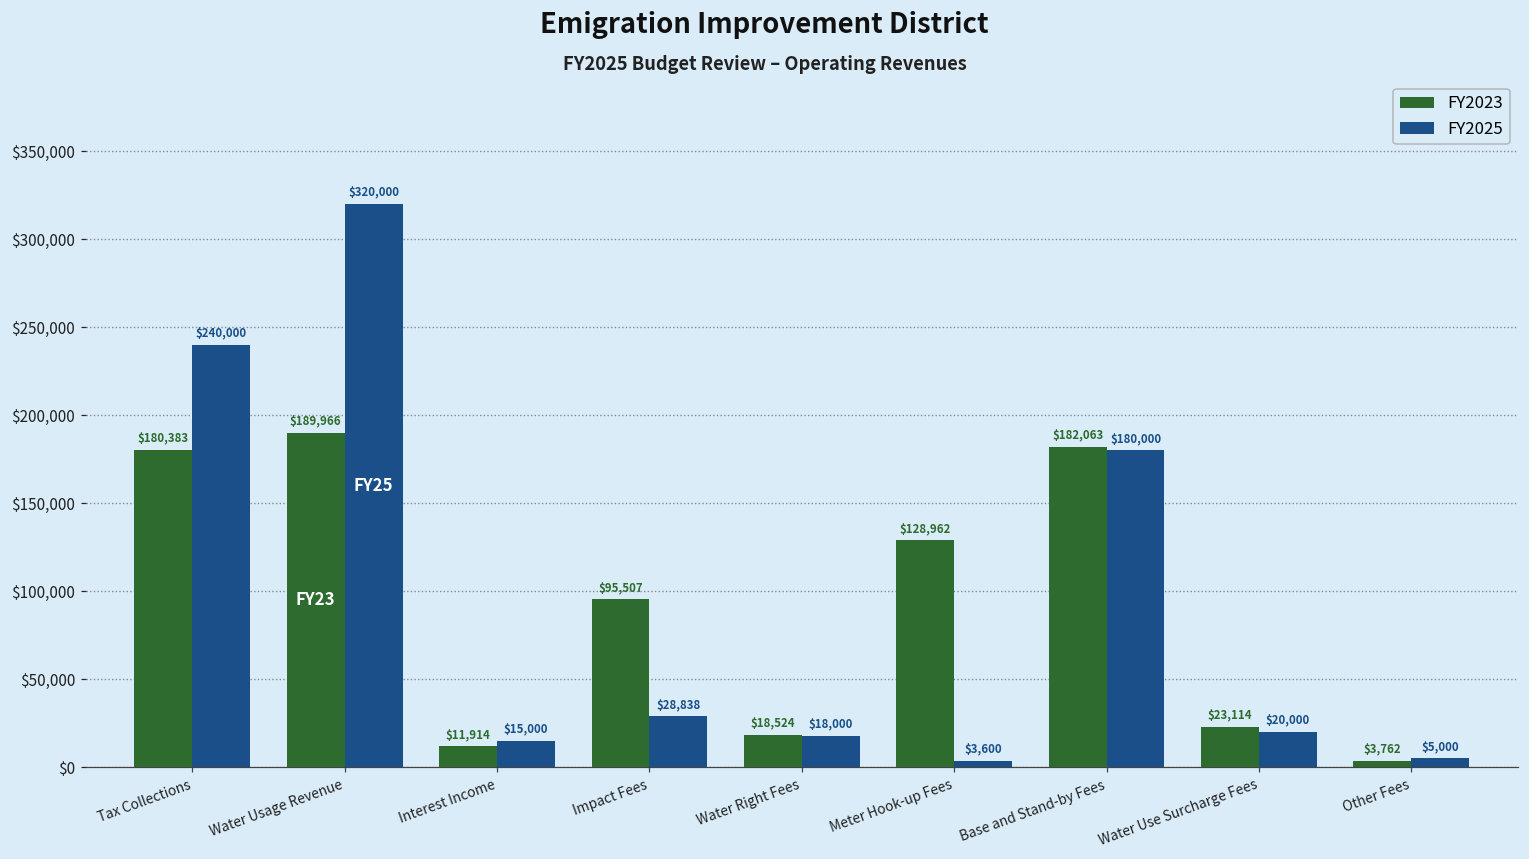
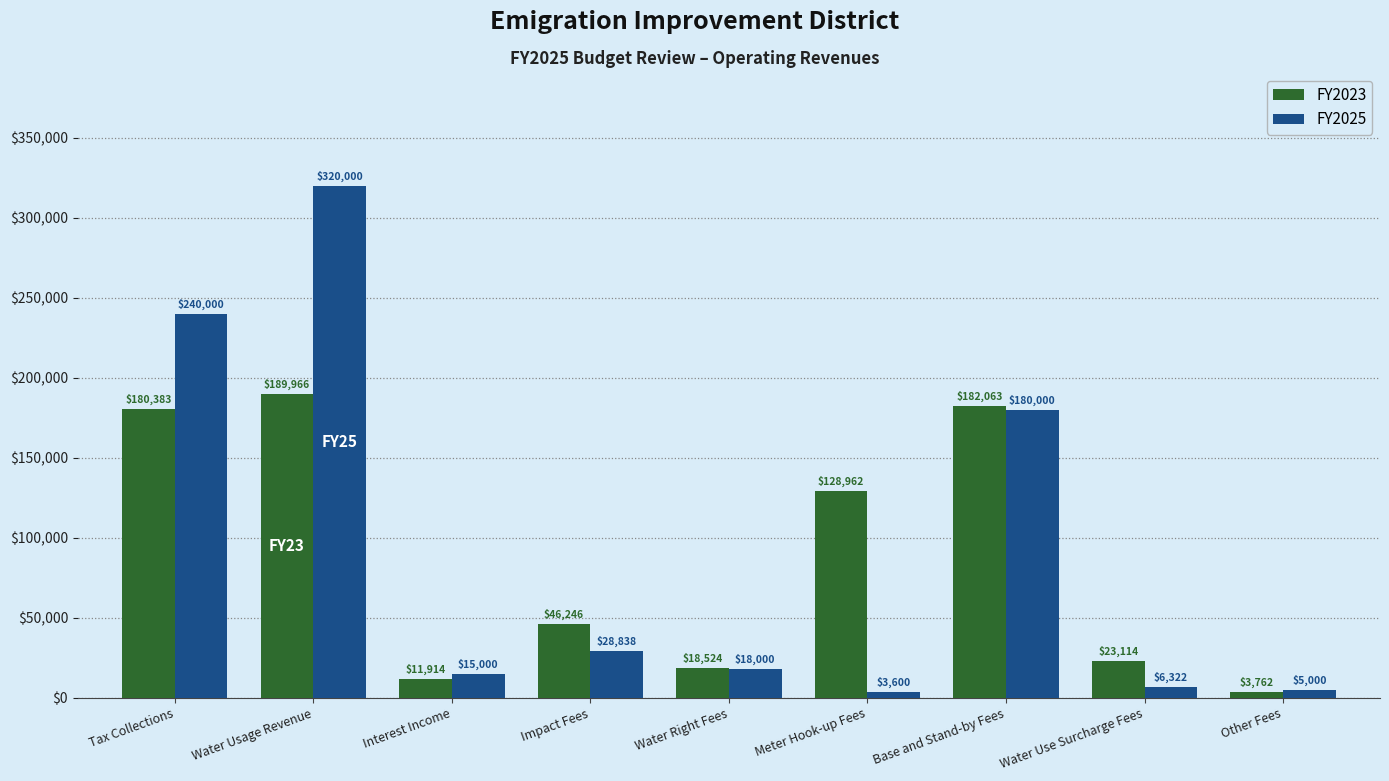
  {
    "FY2023": {
      "Tax Collections": "$180,383",
      "Water Usage Revenue": "$189,966",
      "Interest Income": "$11,914",
-     "Impact Fees": "$95,507",
+     "Impact Fees": "$46,246",
      "Water Right Fees": "$18,524",
      "Meter Hook-up Fees": "$128,962",
      "Base and Stand-by Fees": "$182,063",
      "Water Use Surcharge Fees": "$23,114",
      "Other Fees": "$3,762"
    },
    "FY2025": {
      "Tax Collections": "$240,000",
      "Water Usage Revenue": "$320,000",
      "Interest Income": "$15,000",
      "Impact Fees": "$28,838",
      "Water Right Fees": "$18,000",
      "Meter Hook-up Fees": "$3,600",
      "Base and Stand-by Fees": "$180,000",
-     "Water Use Surcharge Fees": "$20,000",
+     "Water Use Surcharge Fees": "$6,322",
      "Other Fees": "$5,000"
    }
  }
